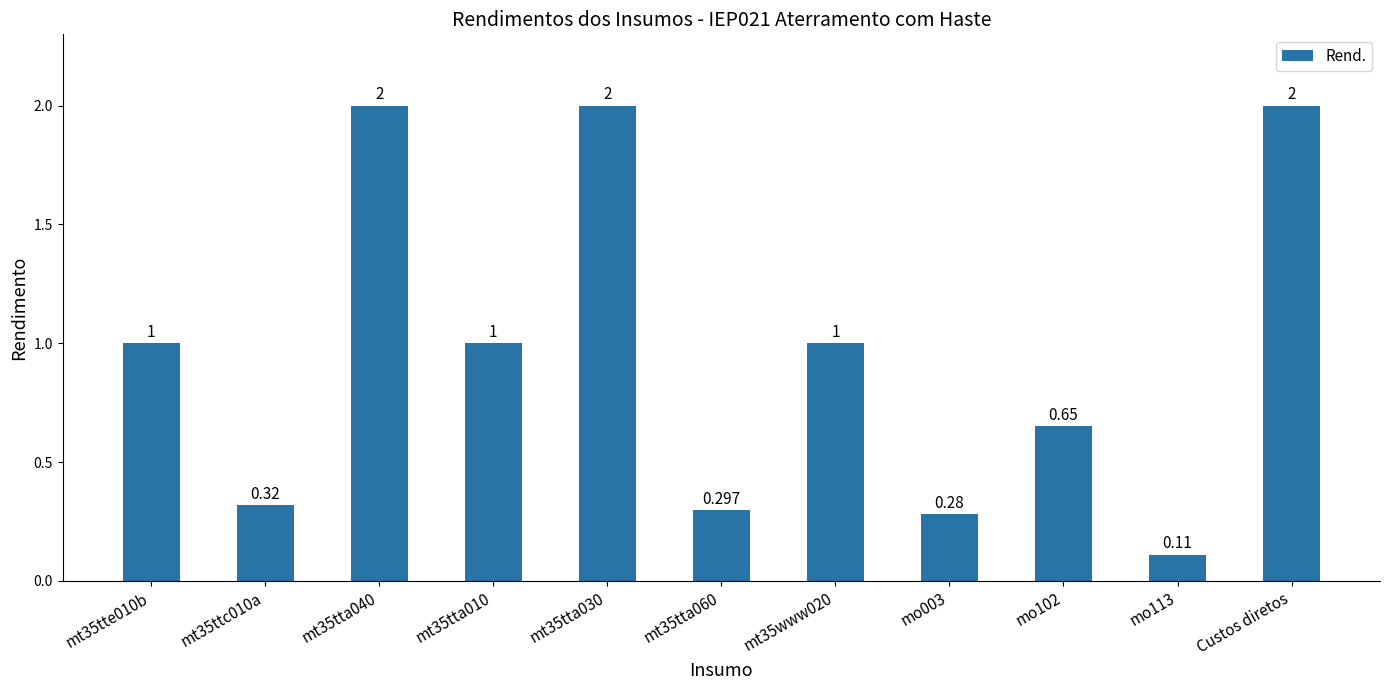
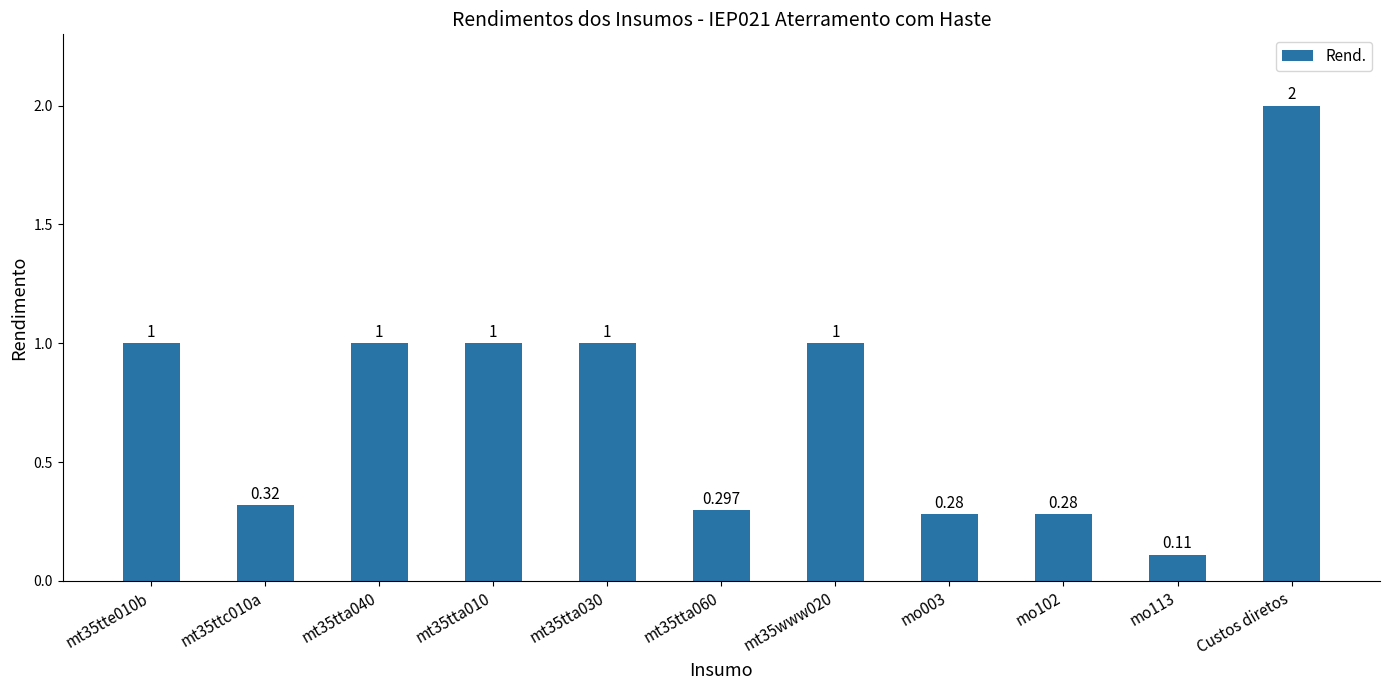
  {
    "mt35tte010b": 1,
    "mt35ttc010a": 0.32,
-   "mt35tta040": 2,
+   "mt35tta040": 1,
    "mt35tta010": 1,
-   "mt35tta030": 2,
+   "mt35tta030": 1,
    "mt35tta060": 0.297,
    "mt35www020": 1,
    "mo003": 0.28,
-   "mo102": 0.65,
+   "mo102": 0.28,
    "mo113": 0.11,
    "Custos diretos": 2
  }
